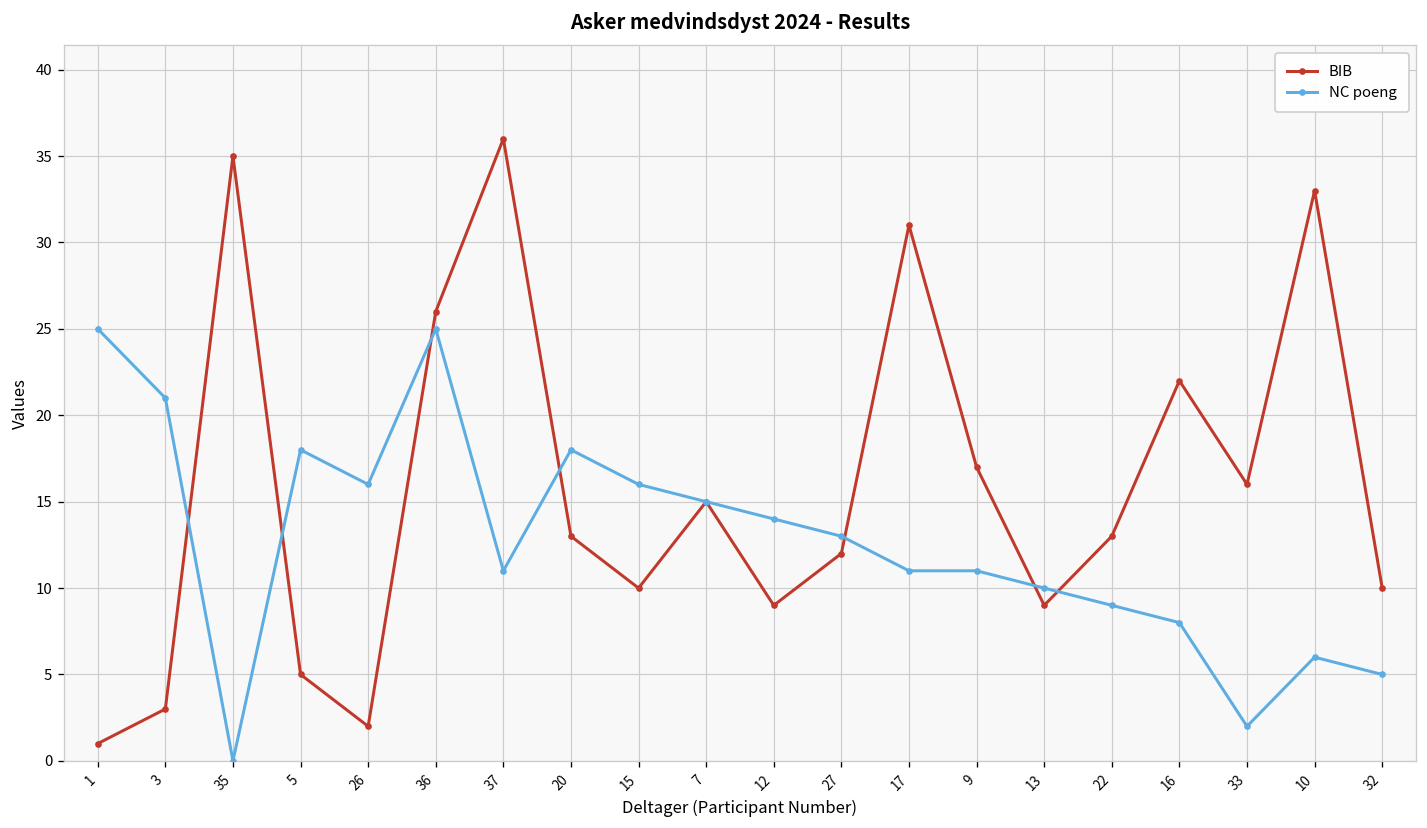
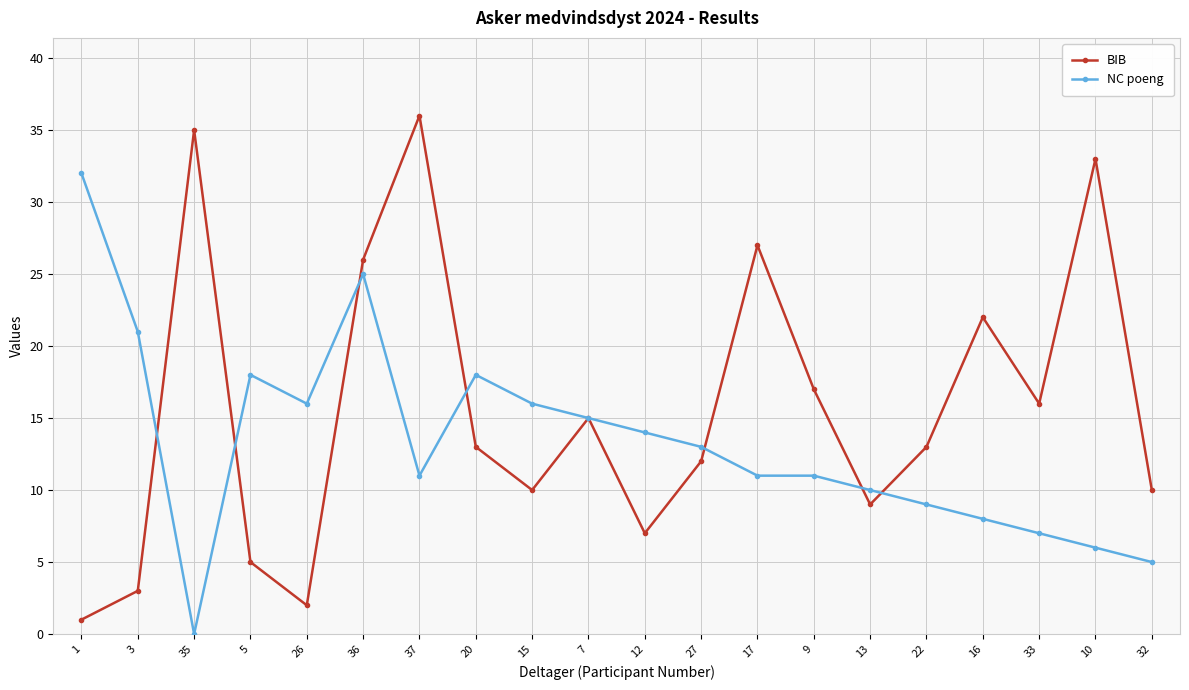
  {
    "BIB": {
      "1": 1,
      "3": 3,
      "35": 35,
      "5": 5,
      "26": 2,
      "36": 26,
      "37": 36,
      "20": 13,
      "15": 10,
-     "12": 9,
+     "12": 7,
      "27": 12,
-     "17": 31,
+     "17": 27,
      "9": 17,
      "13": 9,
      "22": 13,
      "16": 22,
      "33": 16,
      "10": 33,
      "32": 10
    },
    "NC poeng": {
-     "1": 25,
+     "1": 32,
      "3": 21,
      "35": 0,
      "5": 18,
      "26": 16,
      "36": 25,
      "37": 11,
      "20": 18,
      "15": 16,
      "12": 14,
      "27": 13,
      "17": 11,
      "9": 11,
      "13": 10,
      "22": 9,
      "16": 8,
-     "33": 2,
+     "33": 7,
      "10": 6,
      "32": 5
    }
  }
